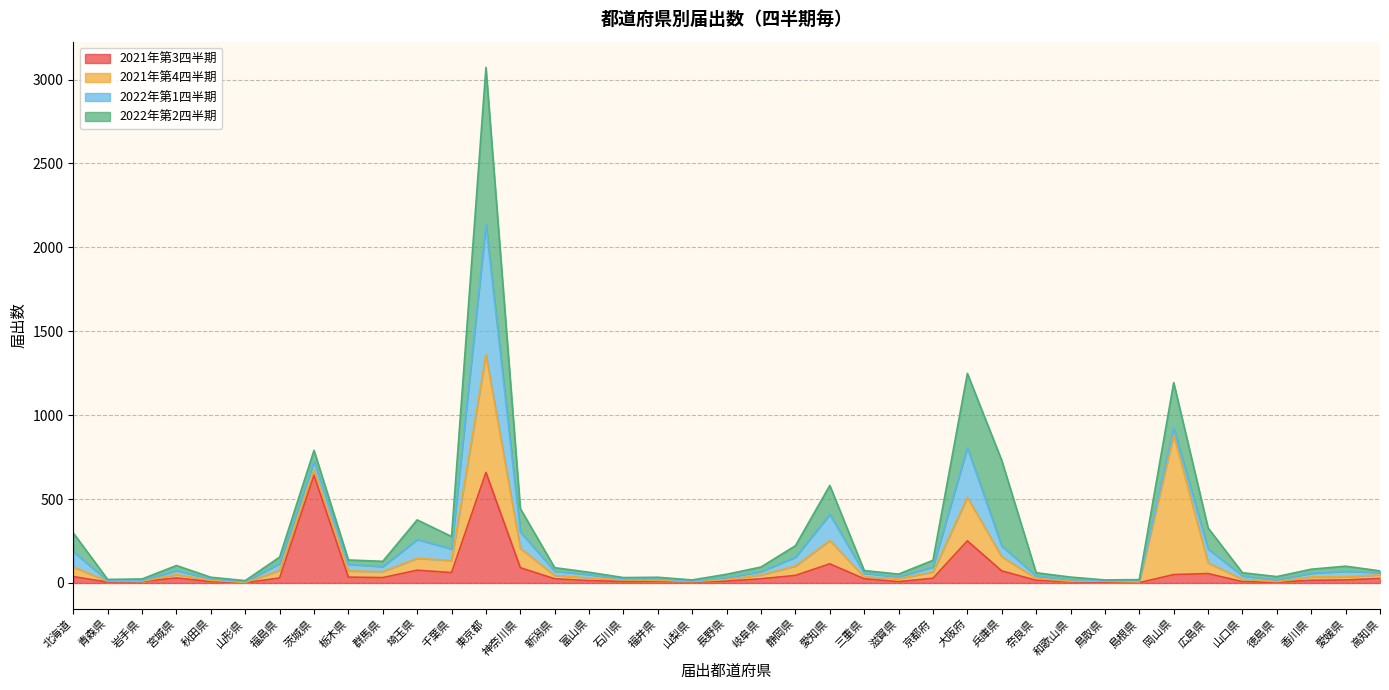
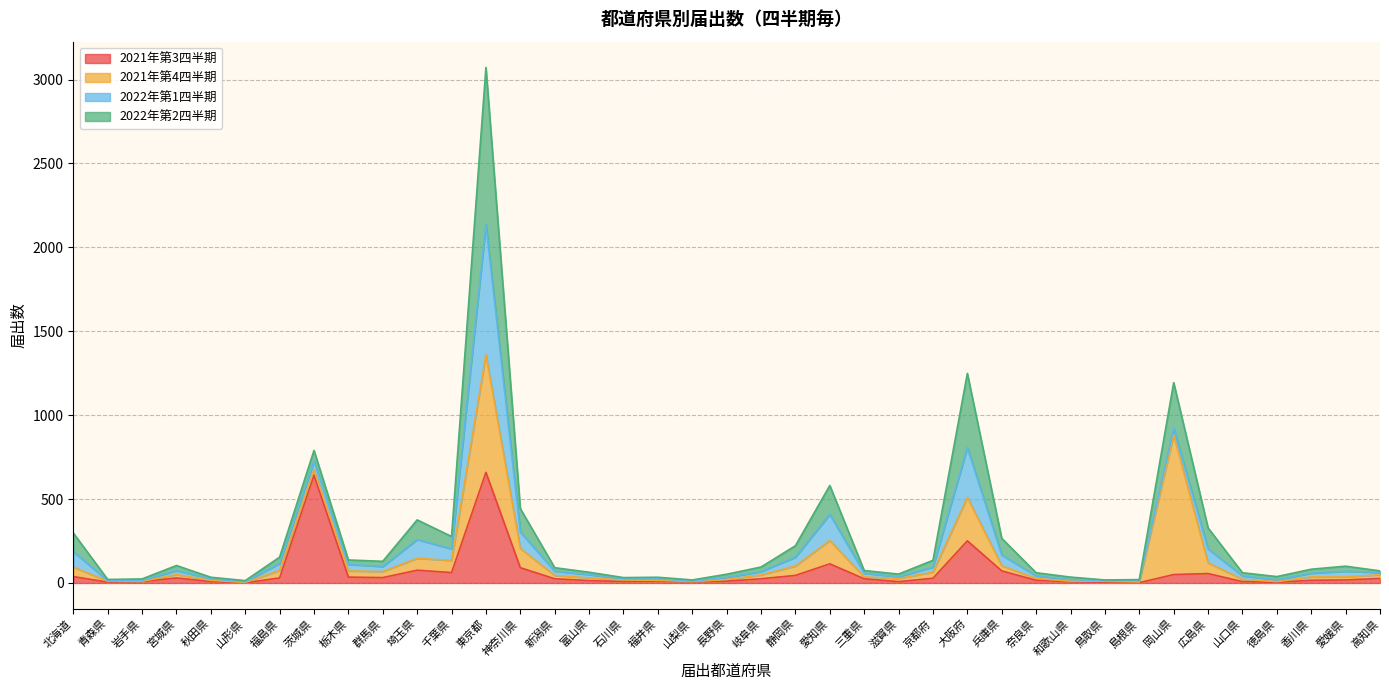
  {
    "2021年第3四半期": {
      "北海道": 40,
      "宮城県": 30,
      "福島県": 30,
      "茨城県": 640,
      "栃木県": 40,
      "群馬県": 30,
      "埼玉県": 80,
      "千葉県": 60,
      "東京都": 660,
      "神奈川県": 90,
      "新潟県": 30,
      "富山県": 10,
      "岐阜県": 30,
      "静岡県": 50,
      "愛知県": 110,
      "滋賀県": 10,
      "京都府": 30,
      "大阪府": 250,
      "兵庫県": 70,
      "岡山県": 50,
      "広島県": 60,
      "香川県": 20,
      "愛媛県": 20,
      "高知県": 30
    },
    "2021年第4四半期": {
      "北海道": 60,
      "宮城県": 20,
      "福島県": 50,
      "茨城県": 30,
      "栃木県": 40,
      "群馬県": 40,
      "埼玉県": 70,
      "千葉県": 70,
      "東京都": 700,
      "神奈川県": 120,
      "新潟県": 20,
      "富山県": 20,
      "岐阜県": 20,
      "静岡県": 60,
      "愛知県": 140,
      "京都府": 40,
      "大阪府": 260,
-     "兵庫県": 80,
+     "兵庫県": 30,
      "岡山県": 830,
      "広島県": 60,
      "香川県": 20,
      "愛媛県": 20
    },
    "2022年第1四半期": {
      "北海道": 90,
      "宮城県": 20,
      "福島県": 40,
      "茨城県": 50,
      "栃木県": 40,
      "群馬県": 30,
      "埼玉県": 110,
      "千葉県": 70,
      "東京都": 780,
      "神奈川県": 100,
      "新潟県": 30,
      "岐阜県": 20,
      "静岡県": 50,
      "愛知県": 160,
      "三重県": 20,
      "京都府": 30,
      "大阪府": 300,
      "兵庫県": 60,
      "岡山県": 40,
      "広島県": 80,
      "山口県": 20,
      "香川県": 20,
      "愛媛県": 30
    },
    "2022年第2四半期": {
      "北海道": 110,
      "宮城県": 30,
      "福島県": 40,
      "茨城県": 70,
      "栃木県": 30,
      "群馬県": 30,
      "埼玉県": 120,
      "千葉県": 70,
      "東京都": 940,
      "神奈川県": 140,
      "新潟県": 20,
      "長野県": 20,
      "岐阜県": 30,
      "静岡県": 70,
      "愛知県": 170,
      "三重県": 20,
      "滋賀県": 20,
      "京都府": 40,
      "大阪府": 440,
-     "兵庫県": 510,
+     "兵庫県": 100,
      "奈良県": 20,
      "岡山県": 270,
      "広島県": 130,
      "山口県": 20,
      "徳島県": 20,
      "香川県": 20,
      "愛媛県": 30
    }
  }
